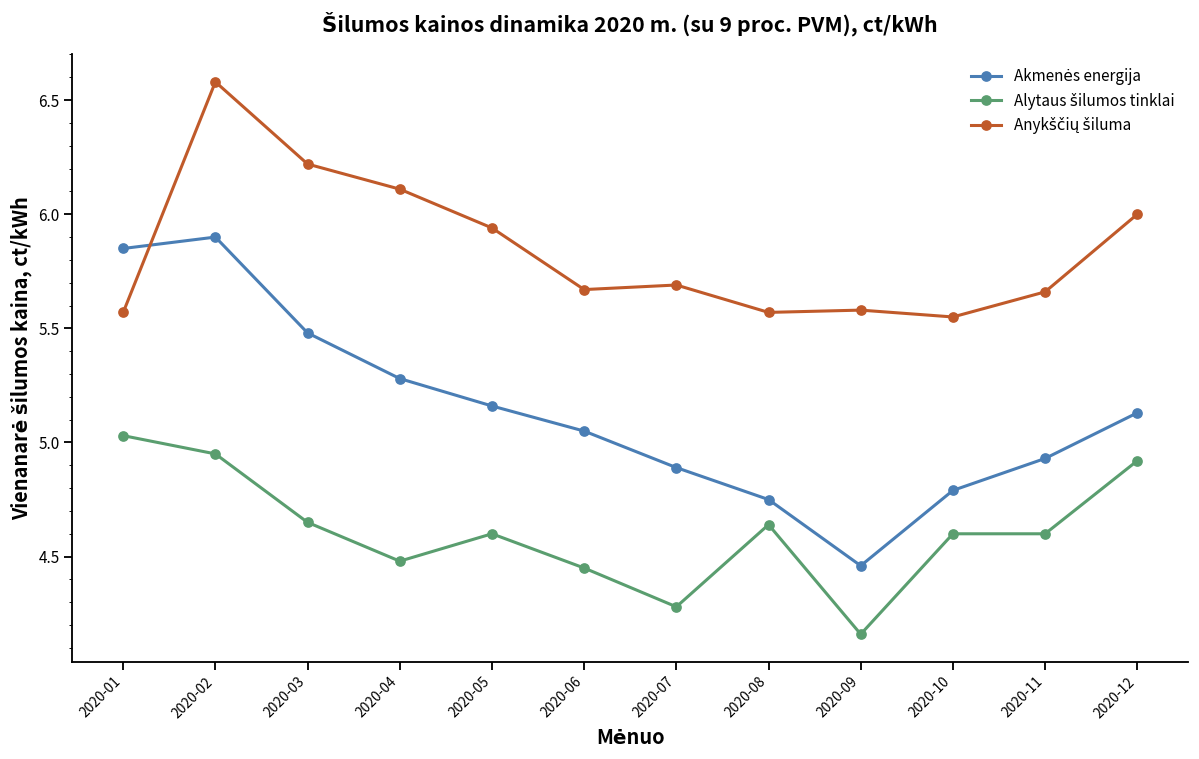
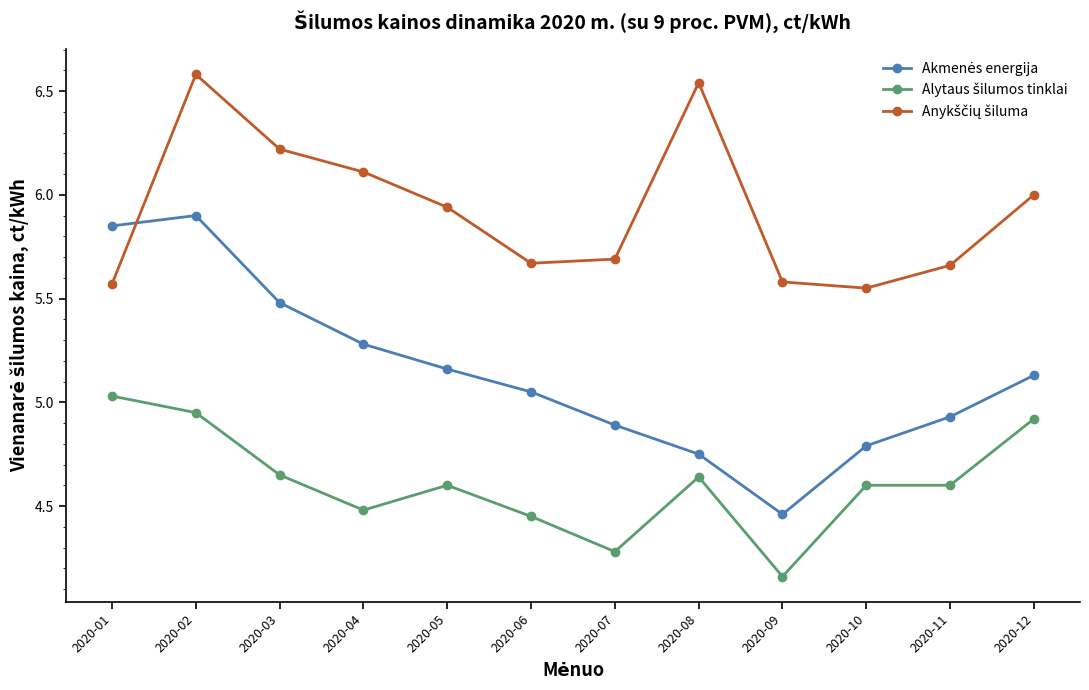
  {
    "Akmenės energija": {
      "2020-01": 5.85,
      "2020-02": 5.90,
      "2020-03": 5.48,
      "2020-04": 5.28,
      "2020-05": 5.16,
      "2020-06": 5.05,
      "2020-07": 4.89,
      "2020-08": 4.75,
      "2020-09": 4.46,
      "2020-10": 4.79,
      "2020-11": 4.93,
      "2020-12": 5.13
    },
    "Alytaus šilumos tinklai": {
      "2020-01": 5.03,
      "2020-02": 4.95,
      "2020-03": 4.65,
      "2020-04": 4.48,
      "2020-05": 4.60,
      "2020-06": 4.45,
      "2020-07": 4.28,
      "2020-08": 4.64,
      "2020-09": 4.16,
      "2020-10": 4.60,
      "2020-11": 4.60,
      "2020-12": 4.92
    },
    "Anykščių šiluma": {
      "2020-01": 5.57,
      "2020-02": 6.58,
      "2020-03": 6.22,
      "2020-04": 6.11,
      "2020-05": 5.94,
      "2020-06": 5.67,
      "2020-07": 5.69,
-     "2020-08": 5.57,
+     "2020-08": 6.54,
      "2020-09": 5.58,
      "2020-10": 5.55,
      "2020-11": 5.66,
      "2020-12": 6.00
    }
  }
